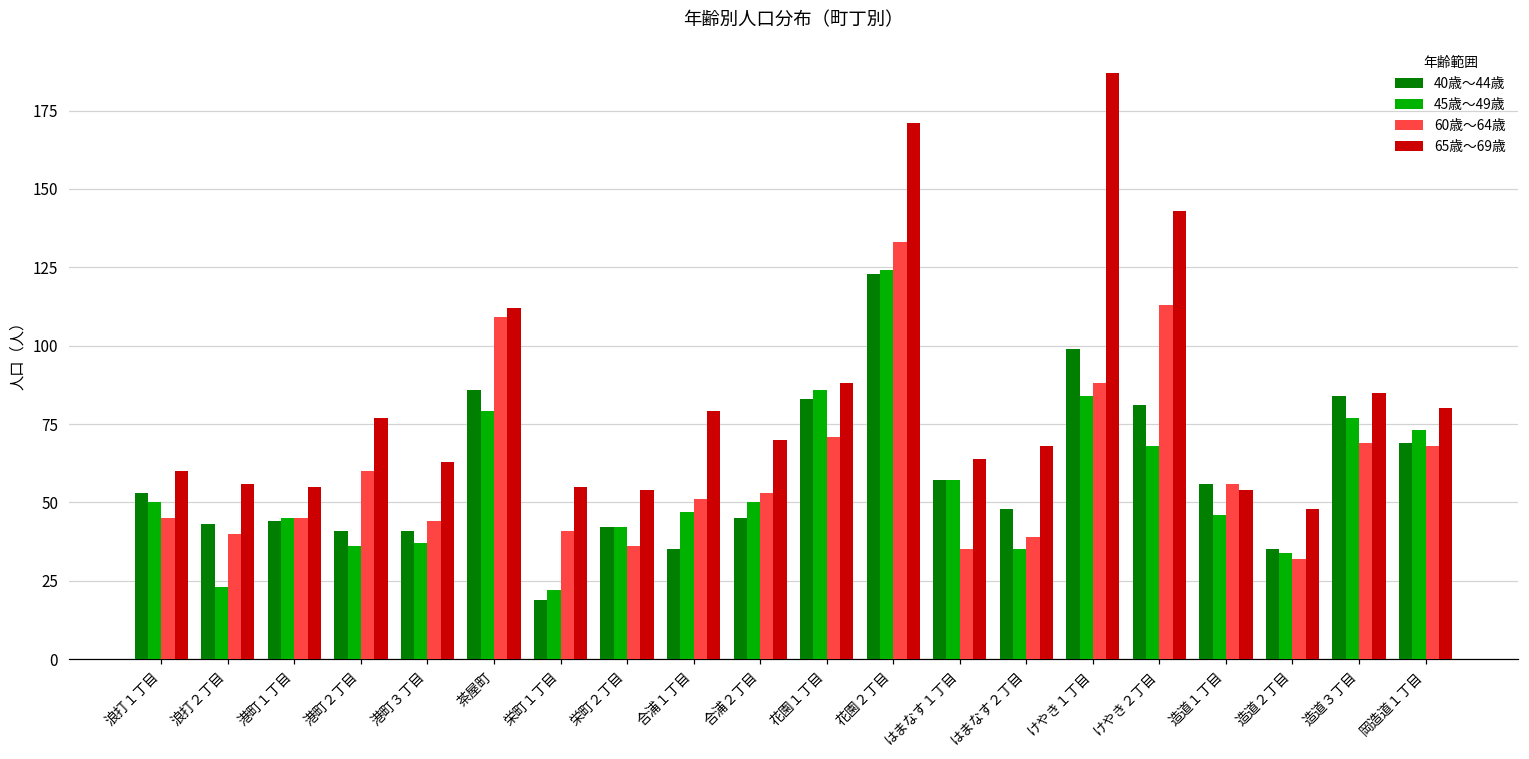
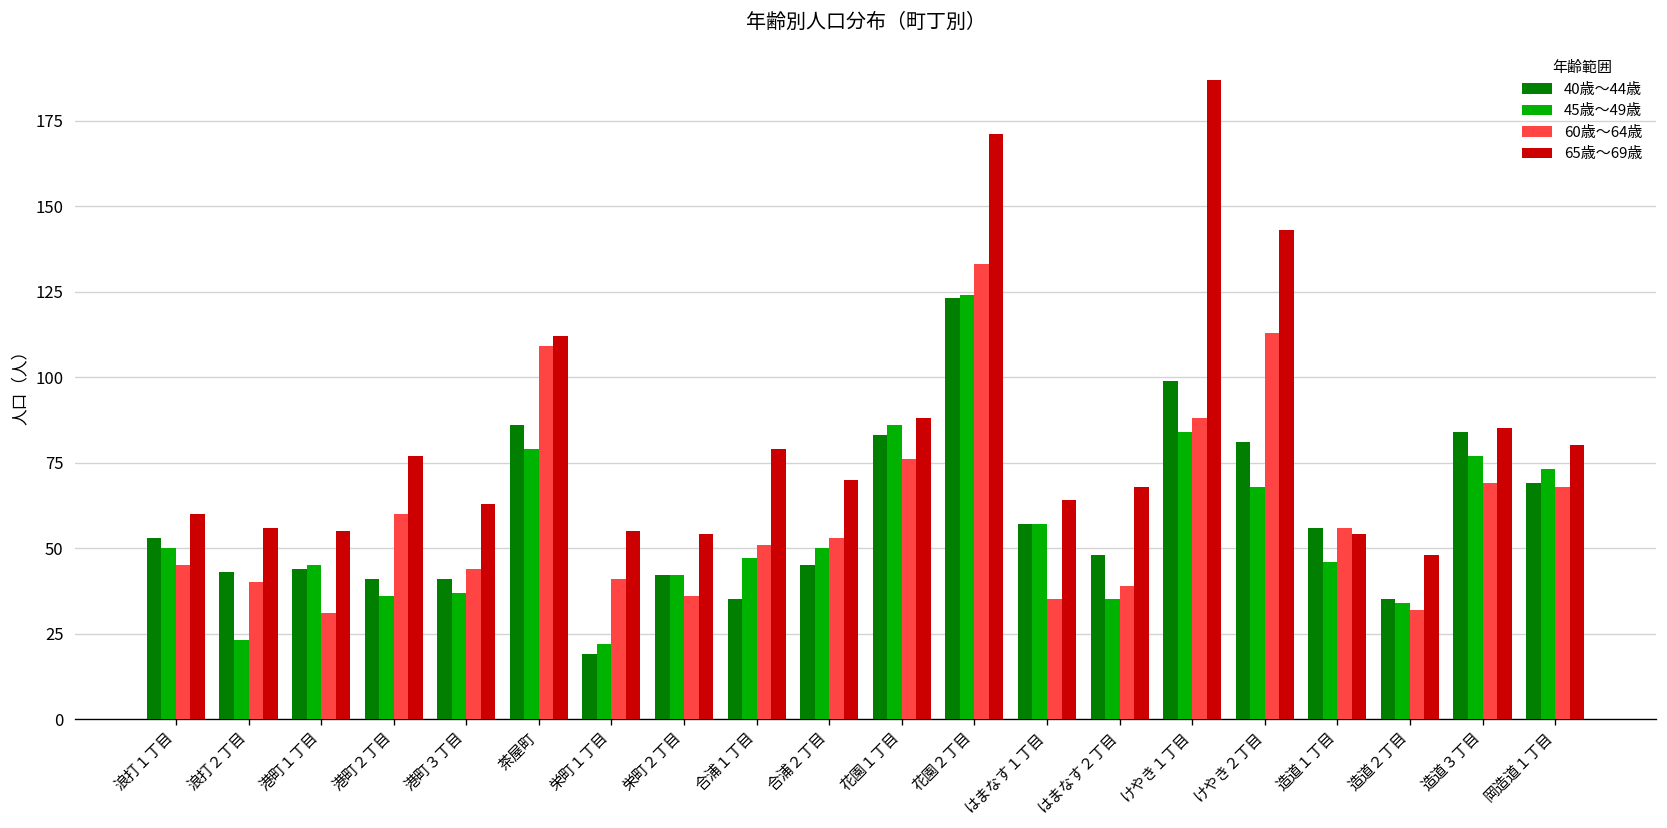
  {
    "60歳～64歳": {
      "浪打１丁目": 45,
      "浪打２丁目": 40,
-     "港町１丁目": 45,
+     "港町１丁目": 31,
      "港町２丁目": 60,
      "港町３丁目": 44,
      "茶屋町": 109,
      "栄町１丁目": 41,
      "栄町２丁目": 36,
      "合浦１丁目": 51,
      "合浦２丁目": 53,
-     "花園１丁目": 71,
+     "花園１丁目": 76,
      "花園２丁目": 133,
      "はまなす１丁目": 35,
      "はまなす２丁目": 39,
      "けやき１丁目": 88,
      "けやき２丁目": 113,
      "造道１丁目": 56,
      "造道２丁目": 32,
      "造道３丁目": 69,
      "岡造道１丁目": 68
    },
    "65歳～69歳": {
      "浪打１丁目": 60,
      "浪打２丁目": 56,
      "港町１丁目": 55,
      "港町２丁目": 77,
      "港町３丁目": 63,
      "茶屋町": 112,
      "栄町１丁目": 55,
      "栄町２丁目": 54,
      "合浦１丁目": 79,
      "合浦２丁目": 70,
      "花園１丁目": 88,
      "花園２丁目": 171,
      "はまなす１丁目": 64,
      "はまなす２丁目": 68,
      "けやき１丁目": 187,
      "けやき２丁目": 143,
      "造道１丁目": 54,
      "造道２丁目": 48,
      "造道３丁目": 85,
      "岡造道１丁目": 80
    }
  }
